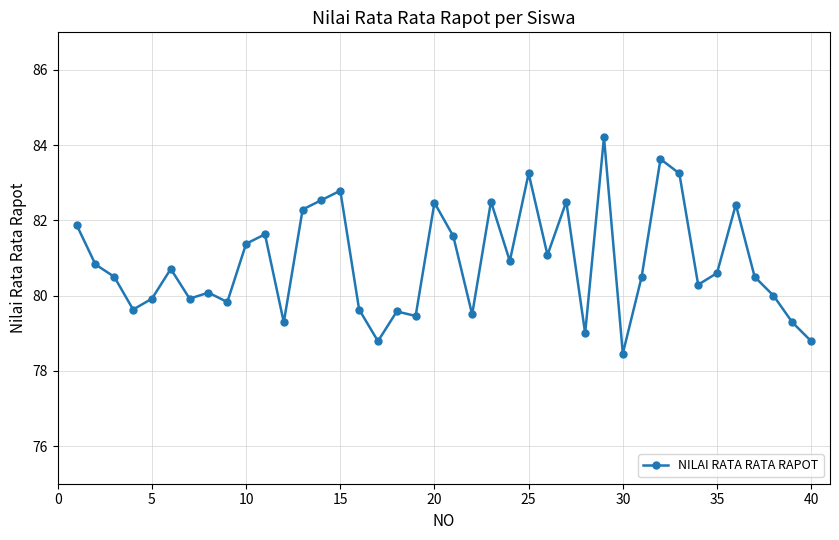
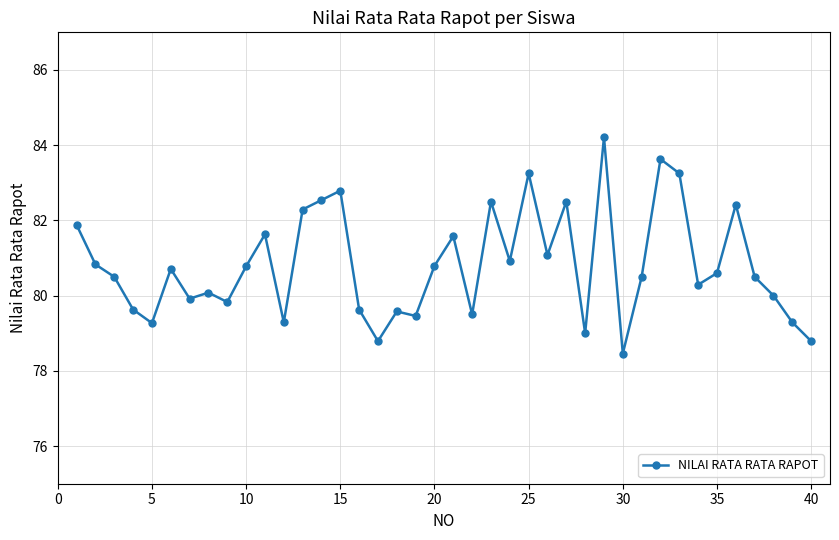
  {
-   "5": 79.9,
-   "10": 81.4,
+   "5": 79.3,
+   "10": 80.8,
    "15": 82.8,
-   "20": 82.5,
+   "20": 80.8,
    "25": 83.3,
    "30": 78.5,
    "35": 80.6,
    "40": 78.8
  }
